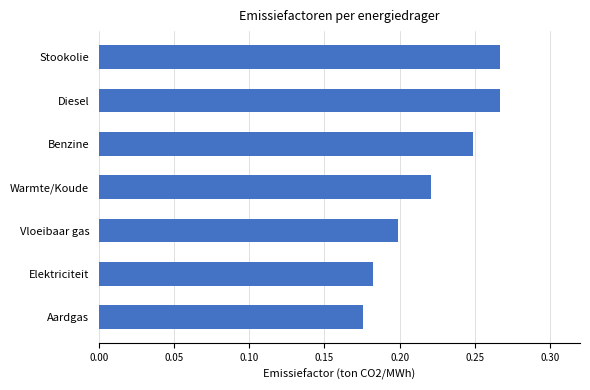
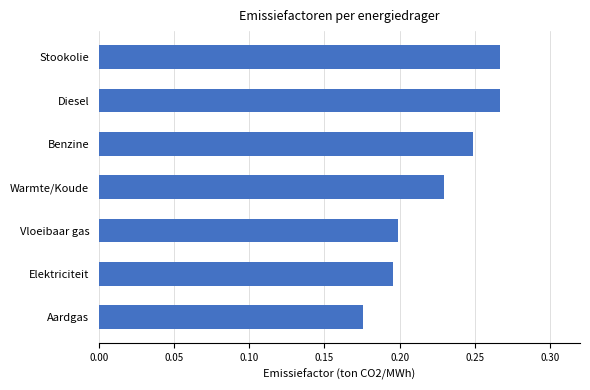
  {
    "Stookolie": 0.267,
    "Diesel": 0.267,
    "Benzine": 0.249,
-   "Warmte/Koude": 0.221,
+   "Warmte/Koude": 0.230,
    "Vloeibaar gas": 0.199,
-   "Elektriciteit": 0.183,
+   "Elektriciteit": 0.195,
    "Aardgas": 0.176
  }
